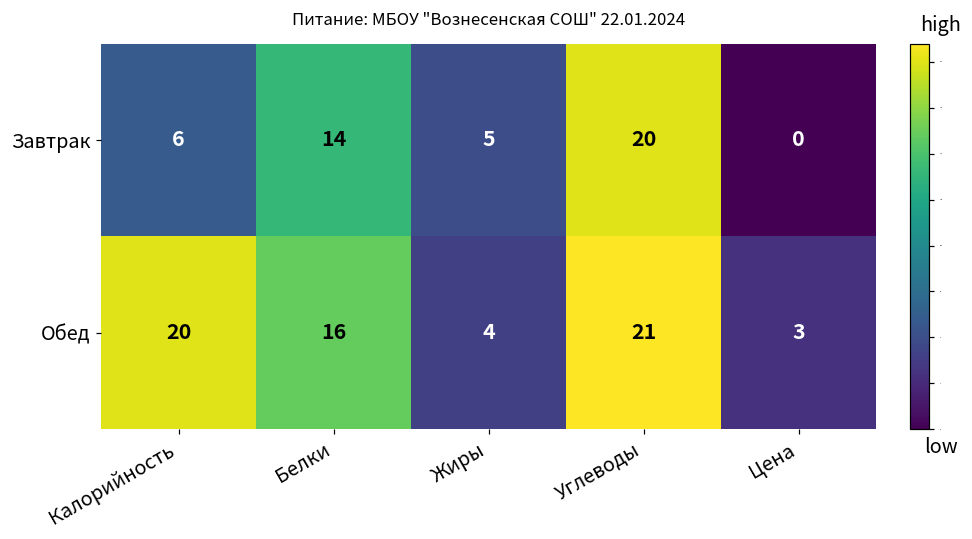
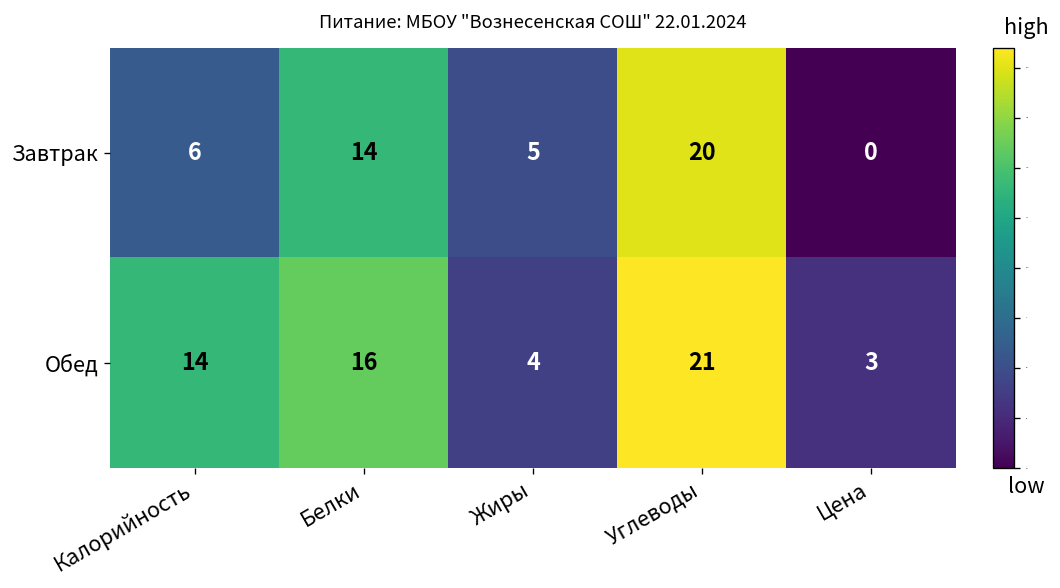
  {
    "Завтрак": {
      "Калорийность": 6,
      "Белки": 14,
      "Жиры": 5,
      "Углеводы": 20,
      "Цена": 0
    },
    "Обед": {
-     "Калорийность": 20,
+     "Калорийность": 14,
      "Белки": 16,
      "Жиры": 4,
      "Углеводы": 21,
      "Цена": 3
    }
  }
